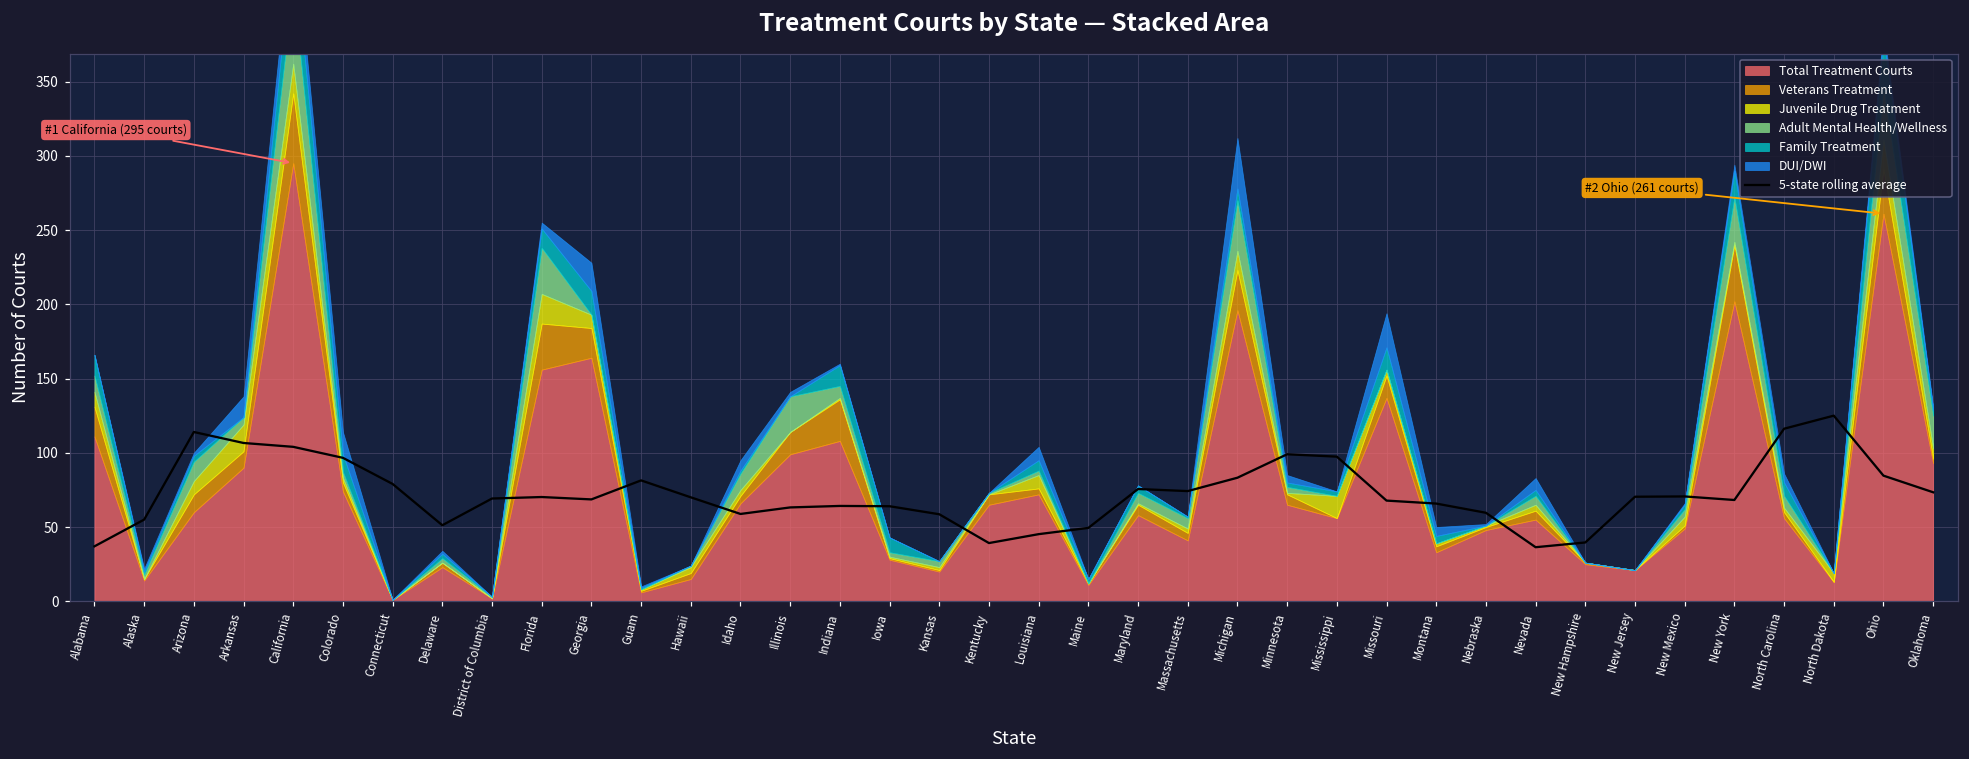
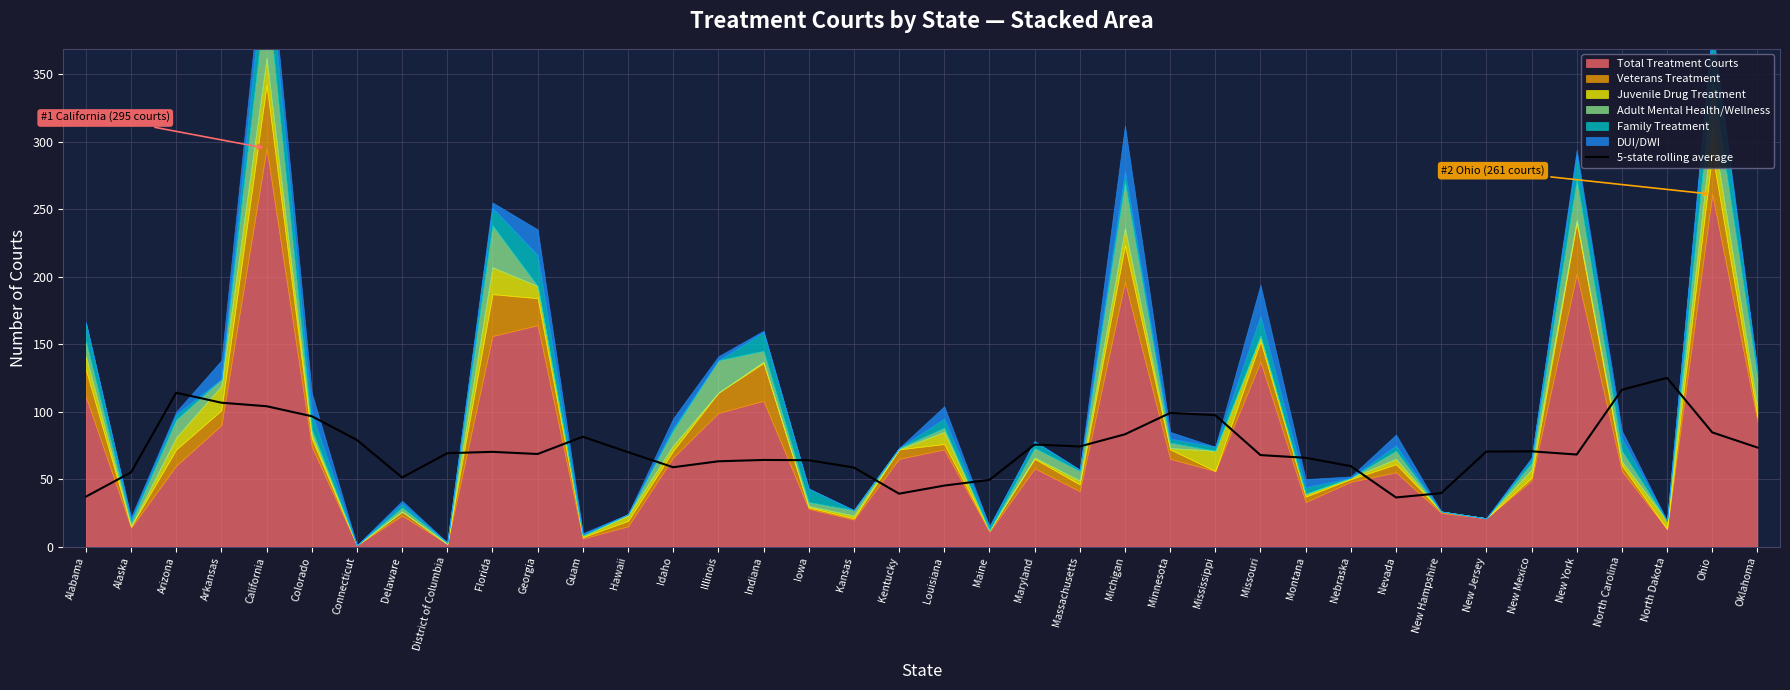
  {
    "5-state rolling average": {
      "Alabama": 37,
      "Alaska": 55,
      "Arizona": 114,
      "Arkansas": 107,
      "California": 104,
      "Colorado": 97,
      "Connecticut": 79,
      "Delaware": 51,
      "District of Columbia": 69,
      "Florida": 70,
      "Georgia": 69,
      "Guam": 81,
      "Hawaii": 70,
      "Idaho": 59,
      "Illinois": 63,
      "Indiana": 64,
      "Iowa": 64,
      "Kansas": 59,
      "Kentucky": 39,
      "Louisiana": 45,
      "Maine": 49,
      "Maryland": 76,
      "Massachusetts": 74,
      "Michigan": 83,
      "Minnesota": 99,
      "Mississippi": 97,
      "Missouri": 68,
      "Montana": 66,
      "Nebraska": 60,
      "Nevada": 36,
      "New Hampshire": 40,
      "New Jersey": 70,
      "New Mexico": 71,
      "New York": 68,
      "North Carolina": 116,
      "North Dakota": 125,
      "Ohio": 85,
      "Oklahoma": 73
    },
    "Total Treatment Courts": {
      "Alabama": 111,
      "Arizona": 60,
      "Arkansas": 90,
      "Colorado": 74,
      "Delaware": 23,
      "Florida": 156,
      "Georgia": 164,
      "Hawaii": 15,
      "Idaho": 66,
      "Illinois": 99,
      "Indiana": 108,
      "Kentucky": 65,
      "Louisiana": 72,
      "Maryland": 58,
      "Massachusetts": 41,
      "Michigan": 196,
      "Minnesota": 65,
      "Missouri": 137,
      "Montana": 33,
      "Nebraska": 48,
      "Nevada": 55,
      "New Mexico": 49,
      "New York": 202,
      "North Carolina": 56,
      "Ohio": 261,
      "Oklahoma": 93
    },
    "Veterans Treatment": {
      "Alabama": 20,
      "Arizona": 12,
      "Arkansas": 11,
      "California": 47,
      "Colorado": 6,
      "Florida": 31,
      "Georgia": 20,
      "Hawaii": 4,
      "Idaho": 5,
      "Louisiana": 4,
      "Massachusetts": 5,
      "Michigan": 27,
      "Missouri": 15,
      "Montana": 4,
      "Nevada": 6,
      "New Mexico": 2,
      "New York": 38,
      "North Carolina": 4,
      "Oklahoma": 3
    },
    "Juvenile Drug Treatment": {
      "Alabama": 10,
      "Arizona": 9,
      "Arkansas": 18,
      "California": 20,
      "Colorado": 3,
      "Florida": 20,
      "Idaho": 4,
      "Kansas": 2,
      "Louisiana": 9,
      "Massachusetts": 3,
      "Michigan": 13,
      "Nevada": 4,
      "New Mexico": 6,
      "North Carolina": 3,
      "Oklahoma": 7
    },
    "Adult Mental Health/Wellness": {
      "Alabama": 11,
      "Alaska": 3,
      "Arizona": 13,
      "Colorado": 4,
      "Delaware": 3,
      "Florida": 31,
      "Idaho": 11,
      "Indiana": 8,
      "Iowa": 3,
      "Louisiana": 3,
      "Maryland": 7,
      "Michigan": 34,
      "Minnesota": 4,
      "Nevada": 6,
      "New Mexico": 5,
      "North Carolina": 8,
      "Oklahoma": 22
    },
    "Family Treatment": {
      "Alaska": 2,
      "Arizona": 4,
      "Colorado": 12,
      "Delaware": 3,
      "Florida": 13,
-     "Georgia": 16,
+     "Georgia": 23,
      "Idaho": 2,
      "Louisiana": 7,
      "Michigan": 8,
      "Minnesota": 3,
      "Missouri": 15,
      "Montana": 5,
      "Nevada": 4,
      "New York": 18,
      "North Carolina": 9,
      "Oklahoma": 4
    },
    "DUI/DWI": {
      "Alaska": 2,
      "Arizona": 2,
      "Arkansas": 14,
      "Colorado": 15,
      "Delaware": 2,
      "Florida": 4,
      "Georgia": 19,
      "Idaho": 7,
      "Illinois": 3,
      "Louisiana": 9,
      "Michigan": 34,
      "Minnesota": 5,
      "Missouri": 23,
      "Montana": 6,
      "Nevada": 8,
      "New York": 4,
      "North Carolina": 6,
      "Oklahoma": 2
    }
  }
